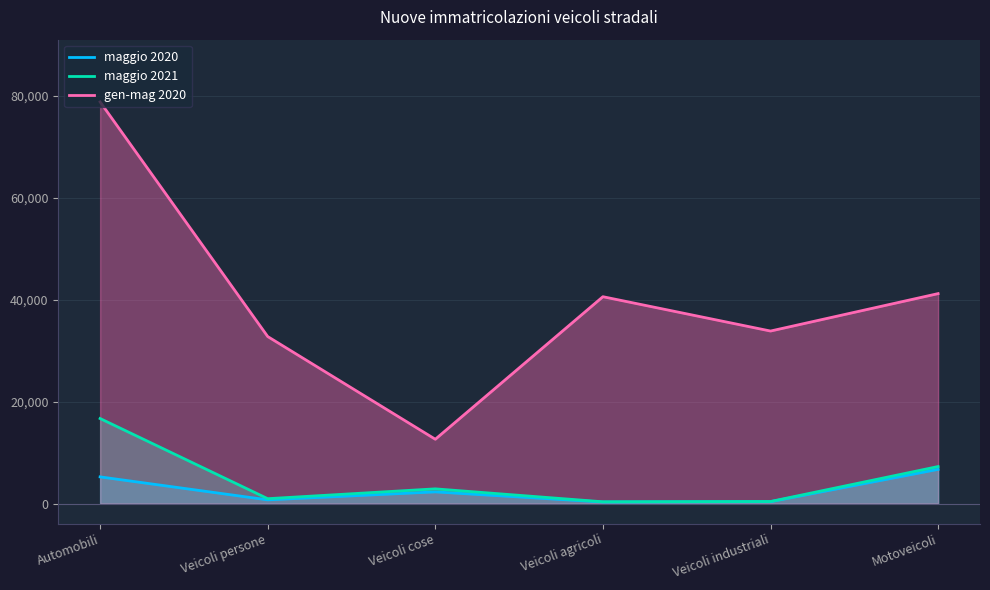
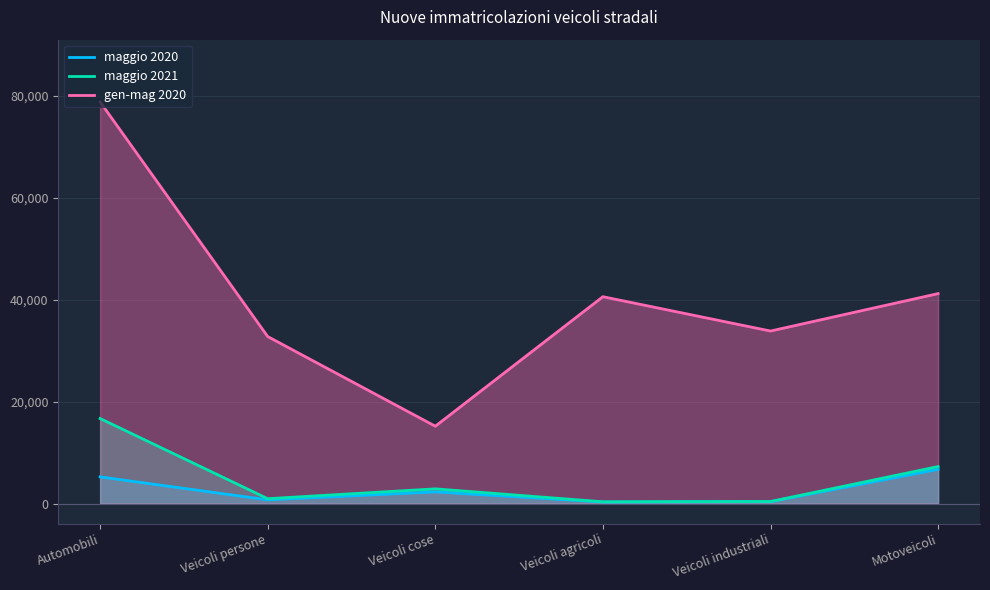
  {
    "maggio 2020": {
      "Automobili": "5,000",
      "Veicoli cose": "2,000",
      "Motoveicoli": "7,000"
    },
    "maggio 2021": {
      "Automobili": "17,000",
      "Veicoli cose": "3,000",
      "Motoveicoli": "7,000"
    },
    "gen-mag 2020": {
      "Veicoli persone": "33,000",
-     "Veicoli cose": "13,000",
+     "Veicoli cose": "15,000",
      "Veicoli agricoli": "41,000",
      "Veicoli industriali": "34,000",
      "Motoveicoli": "41,000"
    }
  }
